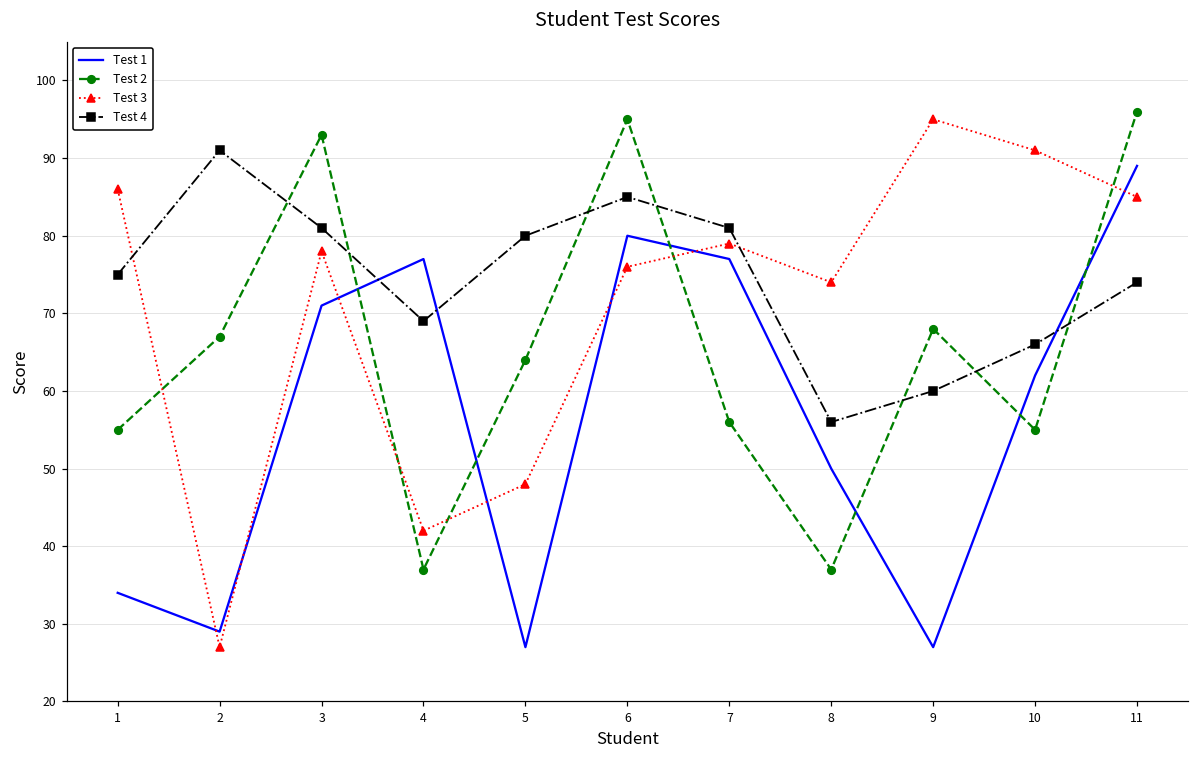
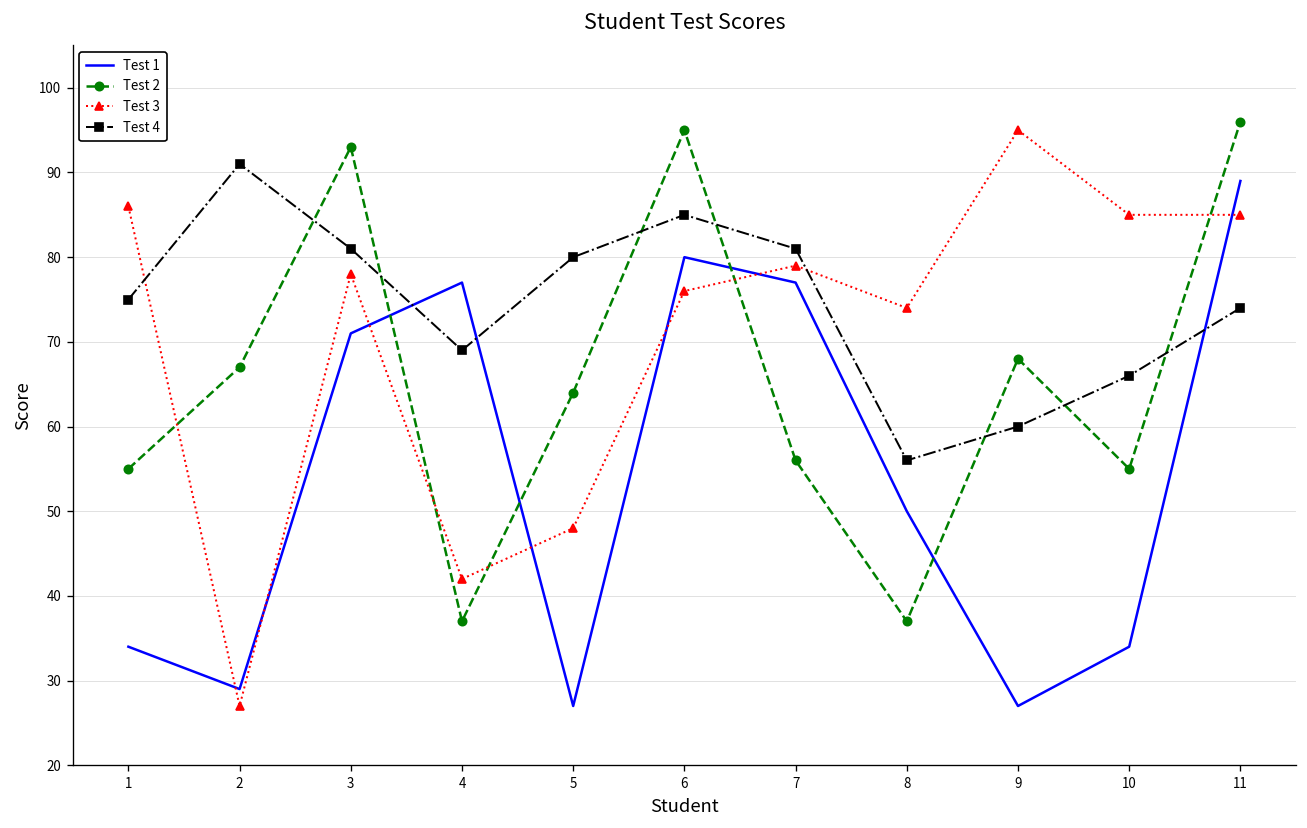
  {
    "Test 1": {
      "1": 34,
      "2": 29,
      "3": 71,
      "4": 77,
      "5": 27,
      "6": 80,
      "7": 77,
      "8": 50,
      "9": 27,
-     "10": 62,
+     "10": 34,
      "11": 89
    },
    "Test 2": {
      "1": 55,
      "2": 67,
      "3": 93,
      "4": 37,
      "5": 64,
      "6": 95,
      "7": 56,
      "8": 37,
      "9": 68,
      "10": 55,
      "11": 96
    },
    "Test 3": {
      "1": 86,
      "2": 27,
      "3": 78,
      "4": 42,
      "5": 48,
      "6": 76,
      "7": 79,
      "8": 74,
      "9": 95,
-     "10": 91,
+     "10": 85,
      "11": 85
    },
    "Test 4": {
      "1": 75,
      "2": 91,
      "3": 81,
      "4": 69,
      "5": 80,
      "6": 85,
      "7": 81,
      "8": 56,
      "9": 60,
      "10": 66,
      "11": 74
    }
  }
